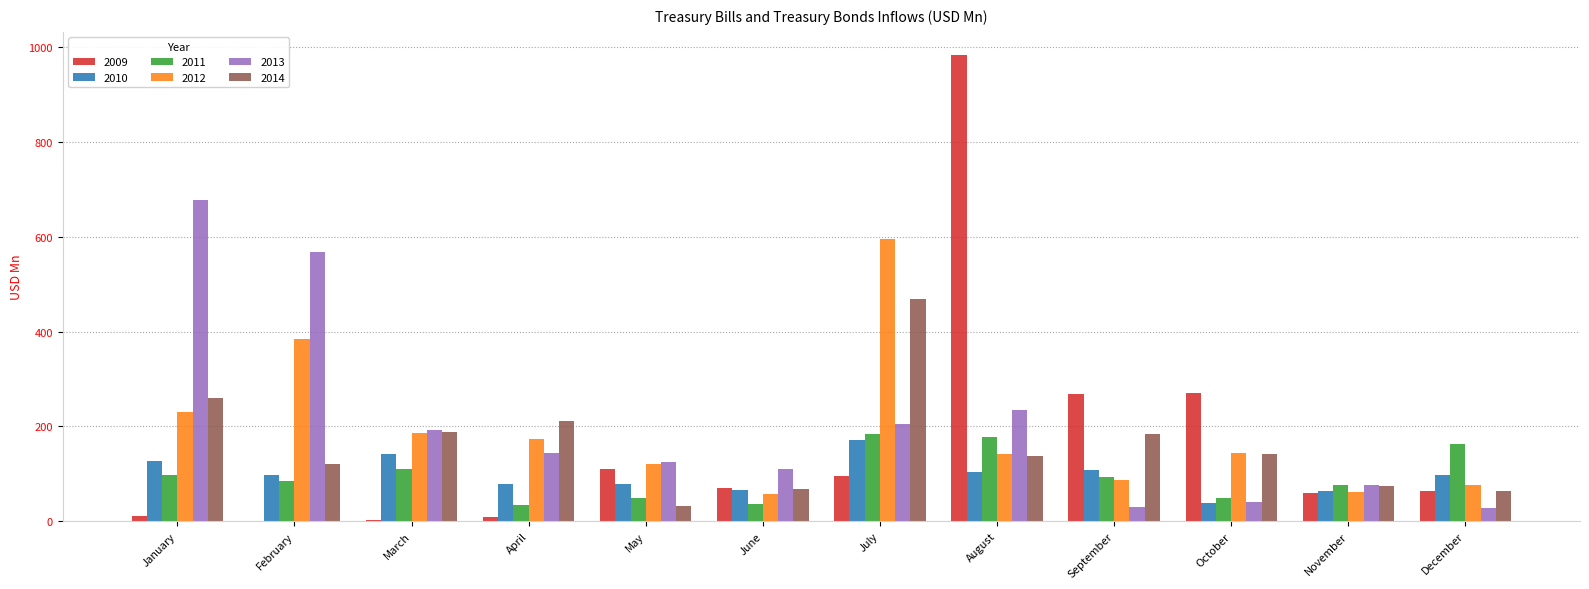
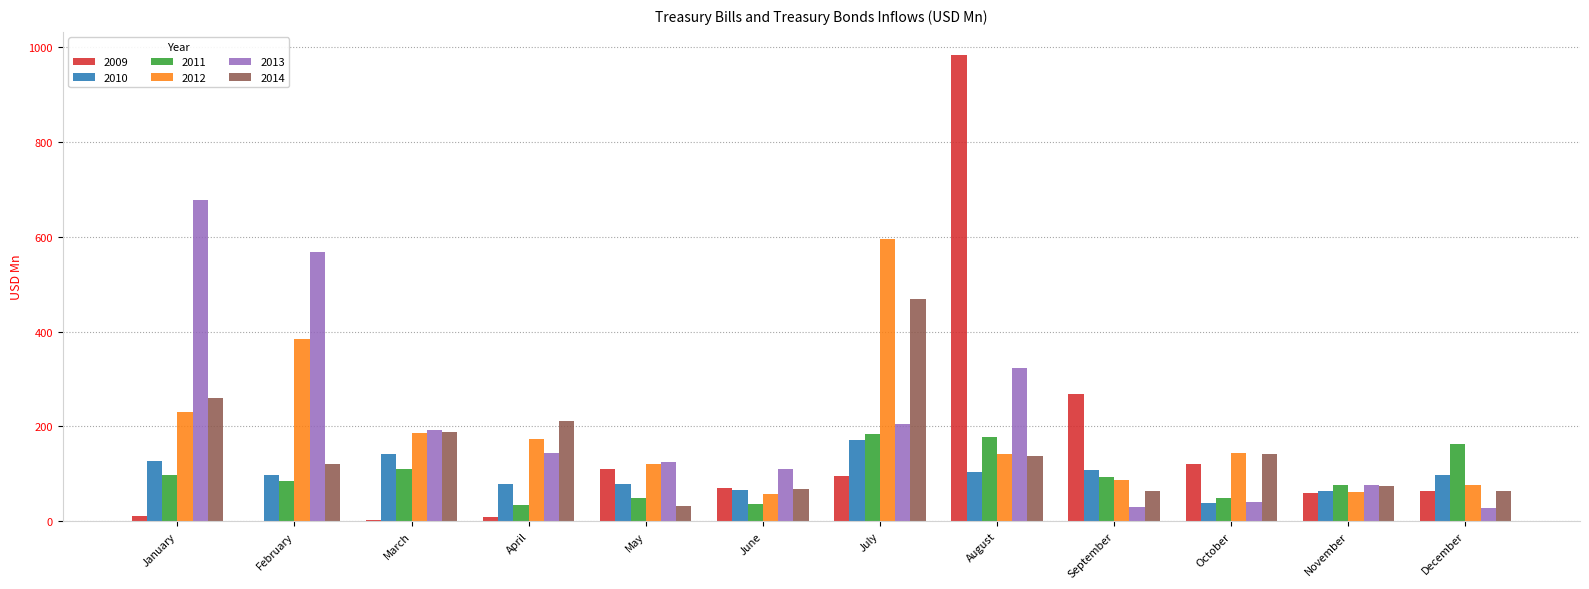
  {
    "2009": {
      "January": 10,
      "April": 10,
      "May": 110,
      "June": 70,
      "July": 90,
      "August": 980,
      "September": 270,
-     "October": 270,
+     "October": 120,
      "November": 60,
      "December": 60
    },
    "2010": {
      "January": 130,
      "February": 100,
      "March": 140,
      "April": 80,
      "May": 80,
      "June": 70,
      "July": 170,
      "August": 100,
      "September": 110,
      "October": 40,
      "November": 60,
      "December": 100
    },
    "2011": {
      "January": 100,
      "February": 80,
      "March": 110,
      "April": 30,
      "May": 50,
      "June": 40,
      "July": 180,
      "August": 180,
      "September": 90,
      "October": 50,
      "November": 80,
      "December": 160
    },
    "2012": {
      "January": 230,
      "February": 380,
      "March": 190,
      "April": 170,
      "May": 120,
      "June": 60,
      "July": 600,
      "August": 140,
      "September": 90,
      "October": 140,
      "November": 60,
      "December": 80
    },
    "2013": {
      "January": 680,
      "February": 570,
      "March": 190,
      "April": 140,
      "May": 130,
      "June": 110,
      "July": 210,
-     "August": 230,
+     "August": 320,
      "September": 30,
      "October": 40,
      "November": 80,
      "December": 30
    },
    "2014": {
      "January": 260,
      "February": 120,
      "March": 190,
      "April": 210,
      "May": 30,
      "June": 70,
      "July": 470,
      "August": 140,
-     "September": 180,
+     "September": 60,
      "October": 140,
      "November": 70,
      "December": 60
    }
  }
